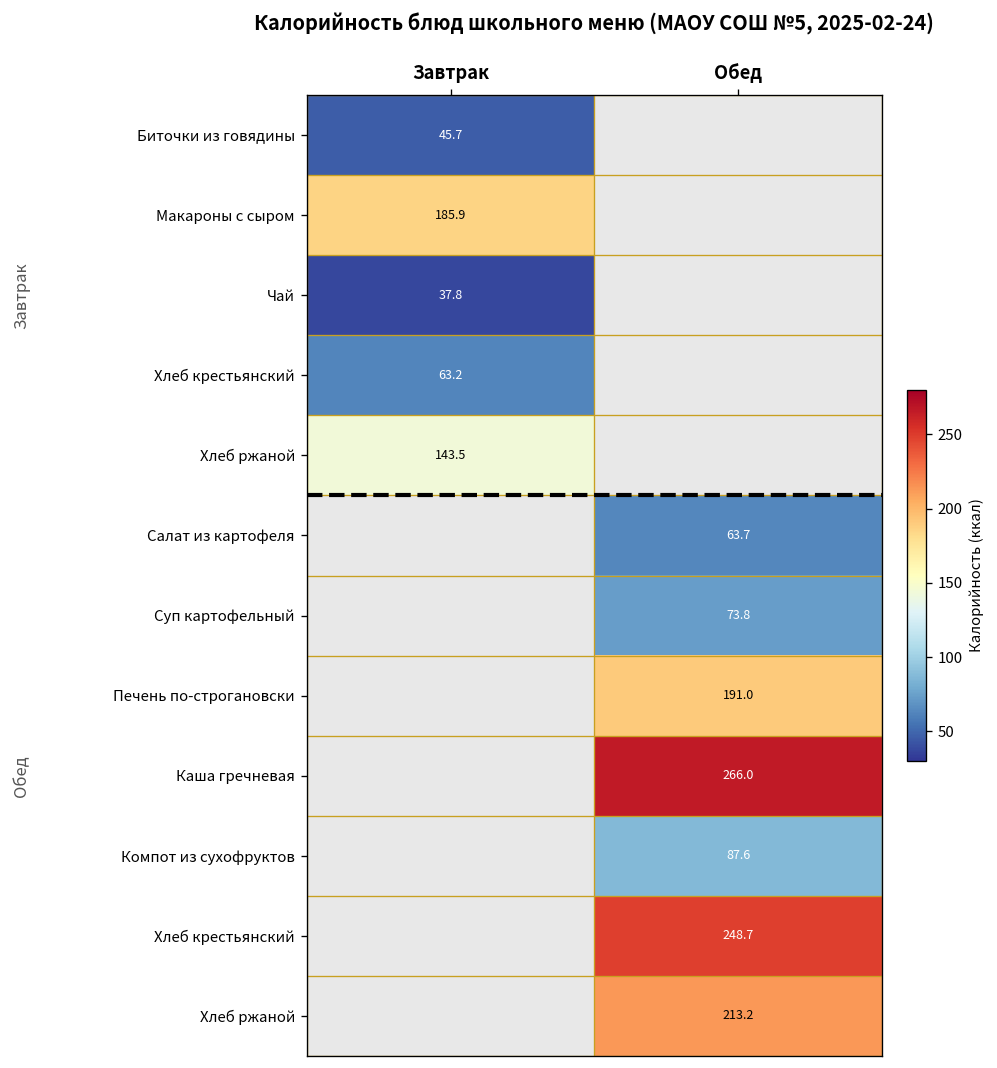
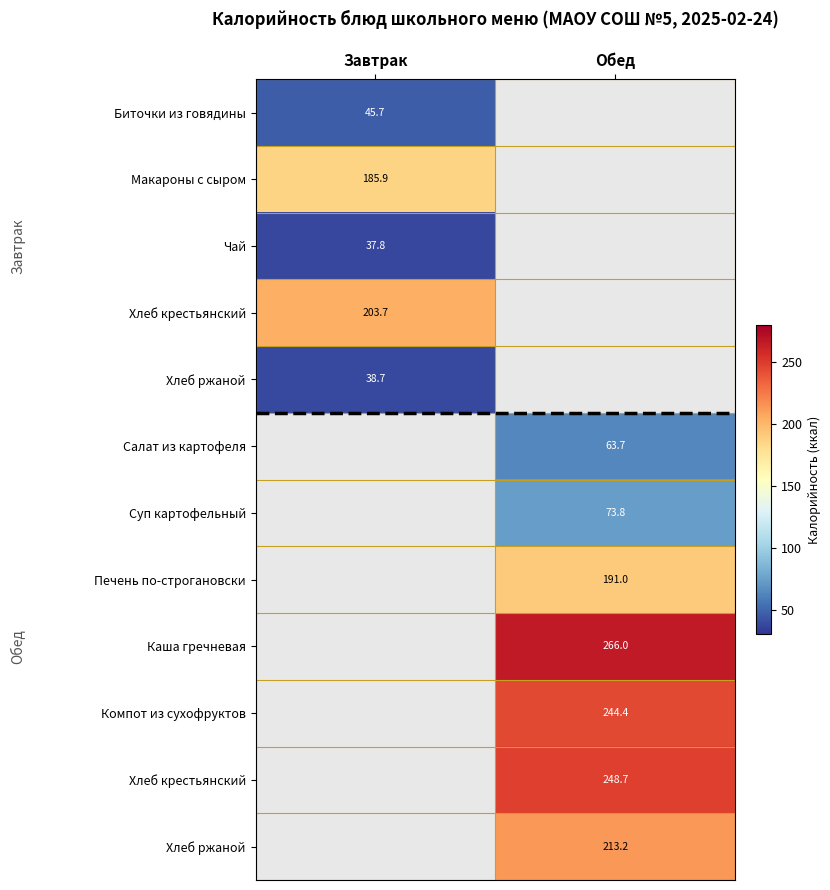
  {
    "Биточки из говядины": {
      "Завтрак": 45.7
    },
    "Макароны с сыром": {
      "Завтрак": 185.9
    },
    "Чай": {
      "Завтрак": 37.8
    },
    "Хлеб крестьянский": {
-     "Завтрак": 63.2,
+     "Завтрак": 203.7,
      "Обед": 248.7
    },
    "Хлеб ржаной": {
-     "Завтрак": 143.5,
+     "Завтрак": 38.7,
      "Обед": 213.2
    },
    "Салат из картофеля": {
      "Обед": 63.7
    },
    "Суп картофельный": {
      "Обед": 73.8
    },
    "Печень по-строгановски": {
      "Обед": 191.0
    },
    "Каша гречневая": {
      "Обед": 266.0
    },
    "Компот из сухофруктов": {
-     "Обед": 87.6
+     "Обед": 244.4
    }
  }
